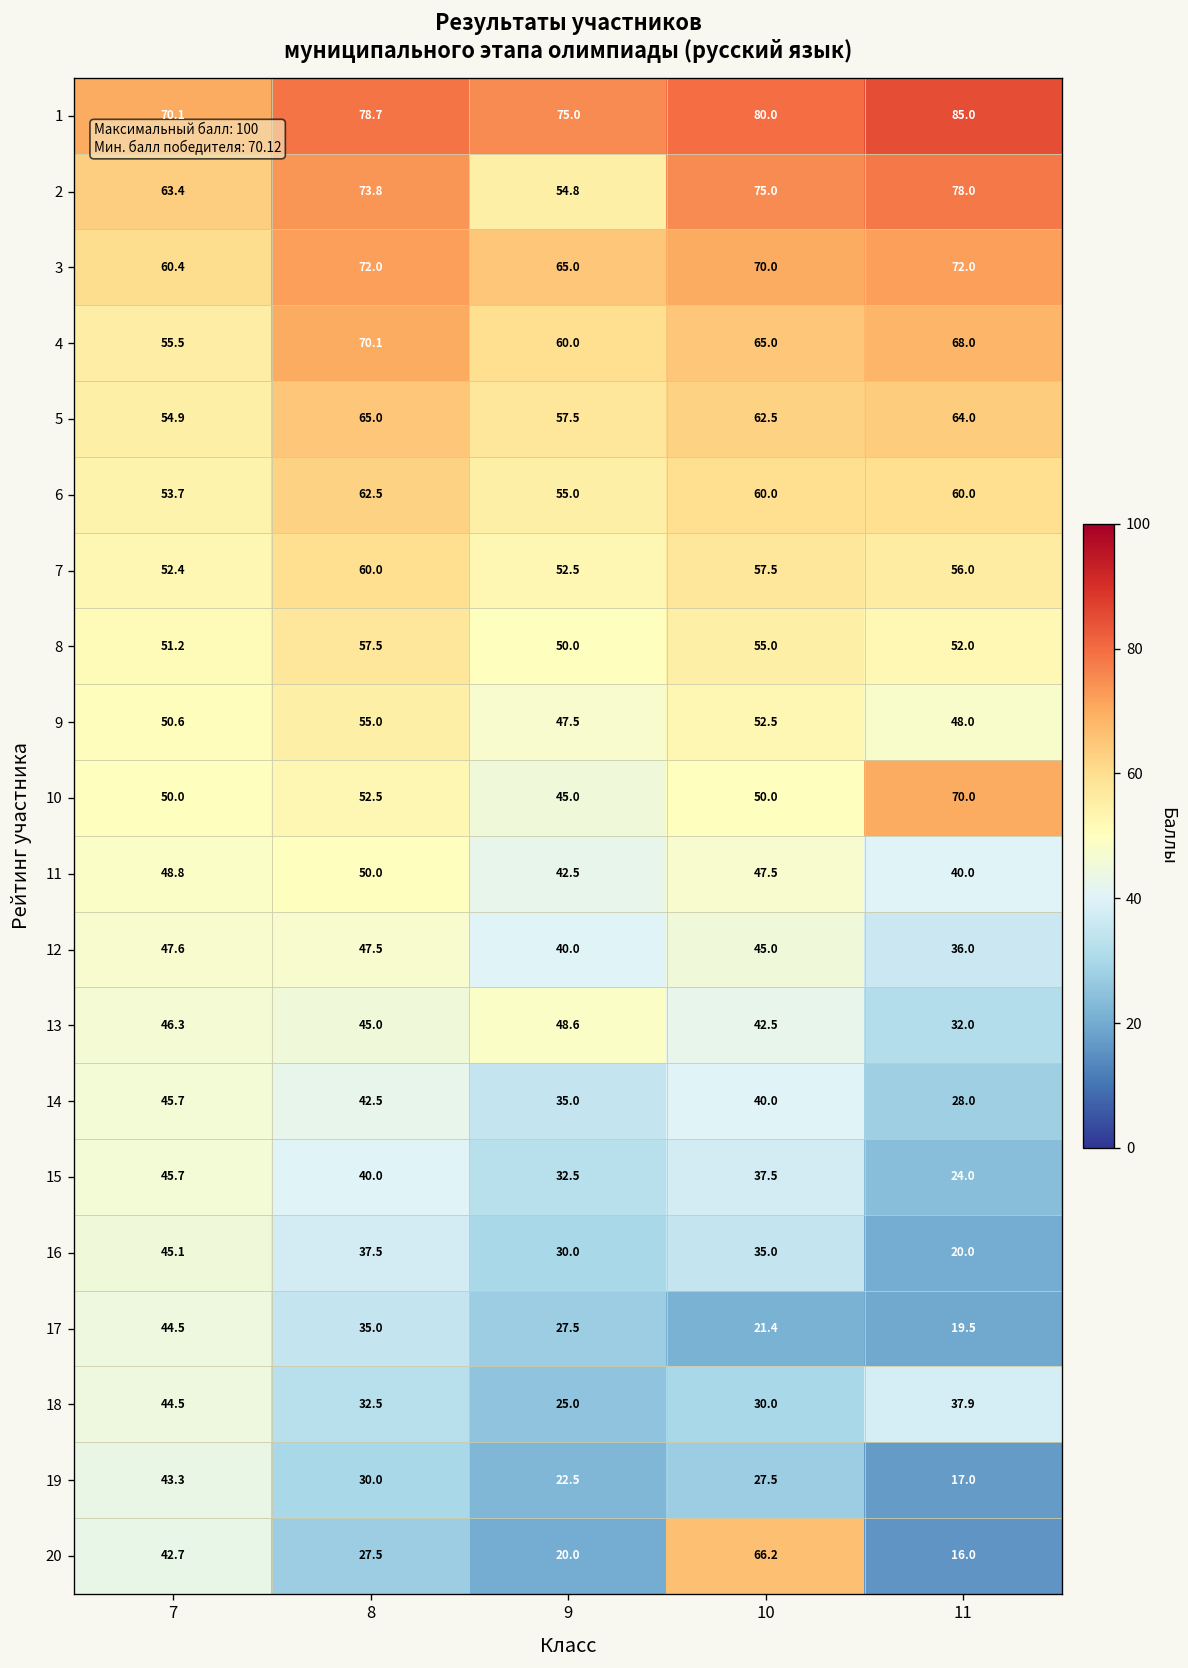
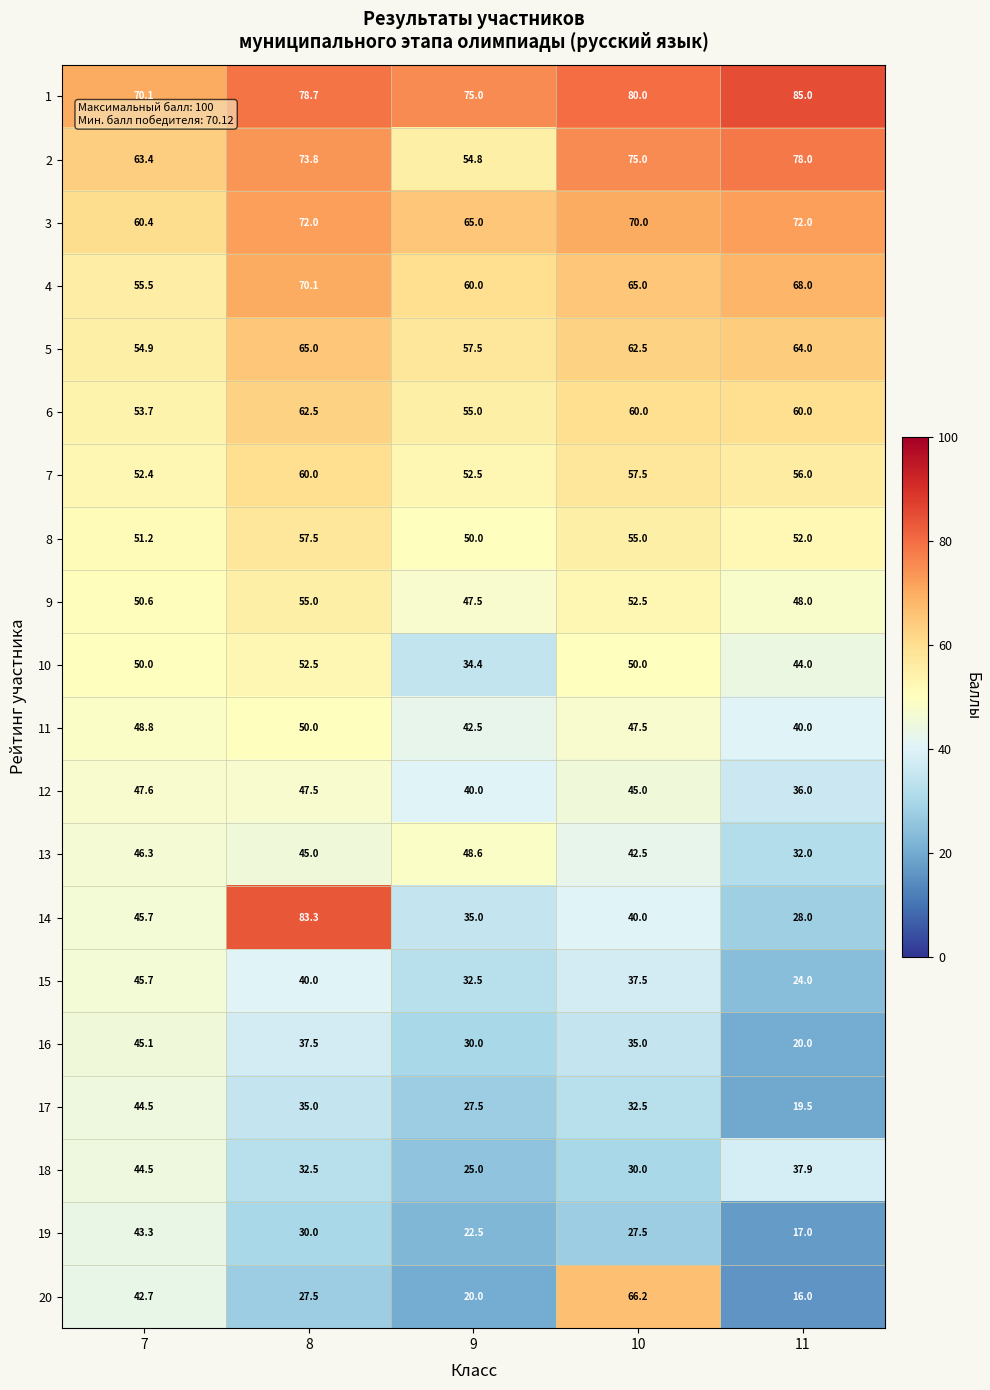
  {
    "1": {
      "8": 78.7,
      "9": 75.0,
      "10": 80.0,
      "11": 85.0
    },
    "2": {
      "7": 63.4,
      "8": 73.8,
      "9": 54.8,
      "10": 75.0,
      "11": 78.0
    },
    "3": {
      "7": 60.4,
      "8": 72.0,
      "9": 65.0,
      "10": 70.0,
      "11": 72.0
    },
    "4": {
      "7": 55.5,
      "8": 70.1,
      "9": 60.0,
      "10": 65.0,
      "11": 68.0
    },
    "5": {
      "7": 54.9,
      "8": 65.0,
      "9": 57.5,
      "10": 62.5,
      "11": 64.0
    },
    "6": {
      "7": 53.7,
      "8": 62.5,
      "9": 55.0,
      "10": 60.0,
      "11": 60.0
    },
    "7": {
      "7": 52.4,
      "8": 60.0,
      "9": 52.5,
      "10": 57.5,
      "11": 56.0
    },
    "8": {
      "7": 51.2,
      "8": 57.5,
      "9": 50.0,
      "10": 55.0,
      "11": 52.0
    },
    "9": {
      "7": 50.6,
      "8": 55.0,
      "9": 47.5,
      "10": 52.5,
      "11": 48.0
    },
    "10": {
      "7": 50.0,
      "8": 52.5,
-     "9": 45.0,
+     "9": 34.4,
      "10": 50.0,
-     "11": 70.0
+     "11": 44.0
    },
    "11": {
      "7": 48.8,
      "8": 50.0,
      "9": 42.5,
      "10": 47.5,
      "11": 40.0
    },
    "12": {
      "7": 47.6,
      "8": 47.5,
      "9": 40.0,
      "10": 45.0,
      "11": 36.0
    },
    "13": {
      "7": 46.3,
      "8": 45.0,
      "9": 48.6,
      "10": 42.5,
      "11": 32.0
    },
    "14": {
      "7": 45.7,
-     "8": 42.5,
+     "8": 83.3,
      "9": 35.0,
      "10": 40.0,
      "11": 28.0
    },
    "15": {
      "7": 45.7,
      "8": 40.0,
      "9": 32.5,
      "10": 37.5,
      "11": 24.0
    },
    "16": {
      "7": 45.1,
      "8": 37.5,
      "9": 30.0,
      "10": 35.0,
      "11": 20.0
    },
    "17": {
      "7": 44.5,
      "8": 35.0,
      "9": 27.5,
-     "10": 21.4,
+     "10": 32.5,
      "11": 19.5
    },
    "18": {
      "7": 44.5,
      "8": 32.5,
      "9": 25.0,
      "10": 30.0,
      "11": 37.9
    },
    "19": {
      "7": 43.3,
      "8": 30.0,
      "9": 22.5,
      "10": 27.5,
      "11": 17.0
    },
    "20": {
      "7": 42.7,
      "8": 27.5,
      "9": 20.0,
      "10": 66.2,
      "11": 16.0
    }
  }
